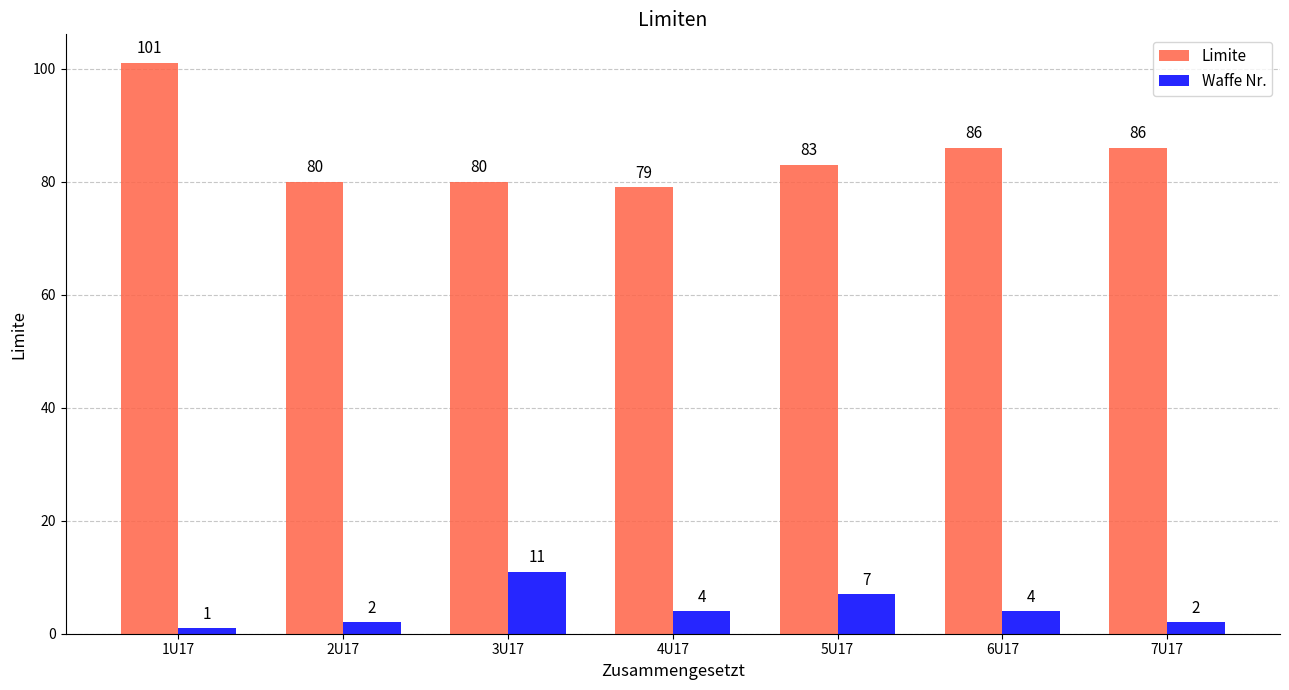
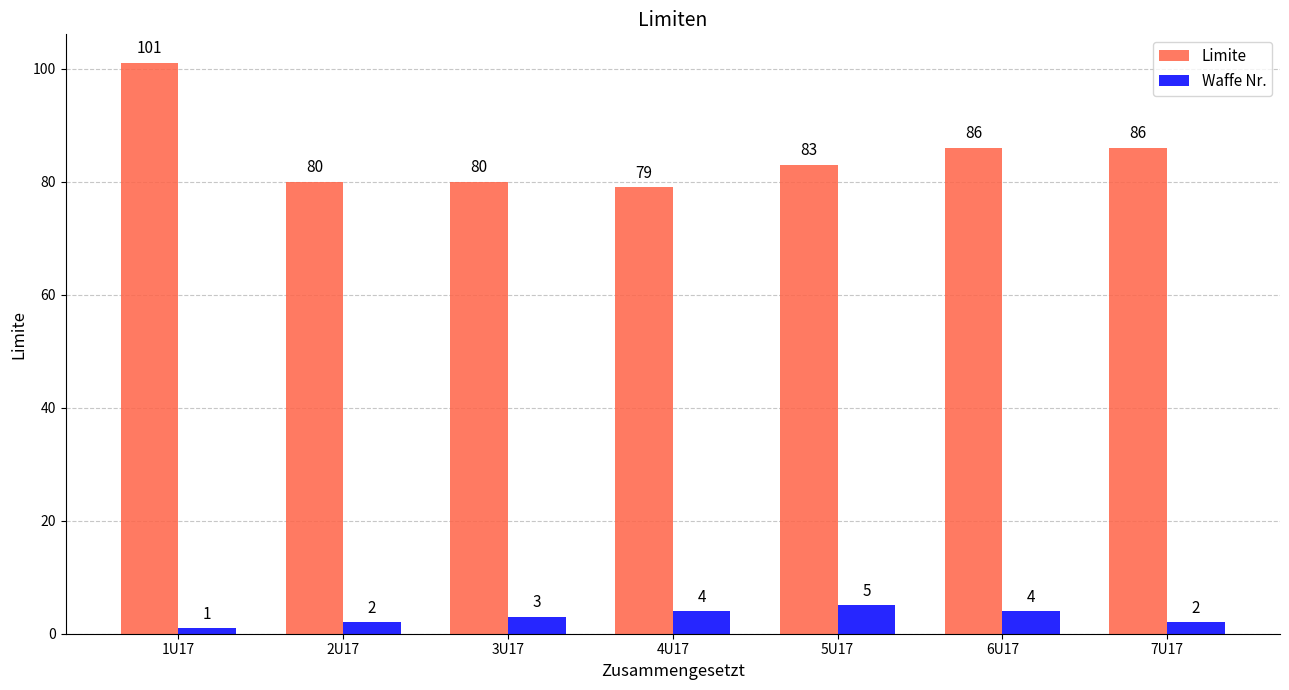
  {
    "Limite": {
      "1U17": 101,
      "2U17": 80,
      "3U17": 80,
      "4U17": 79,
      "5U17": 83,
      "6U17": 86,
      "7U17": 86
    },
    "Waffe Nr.": {
      "1U17": 1,
      "2U17": 2,
-     "3U17": 11,
+     "3U17": 3,
      "4U17": 4,
-     "5U17": 7,
+     "5U17": 5,
      "6U17": 4,
      "7U17": 2
    }
  }
